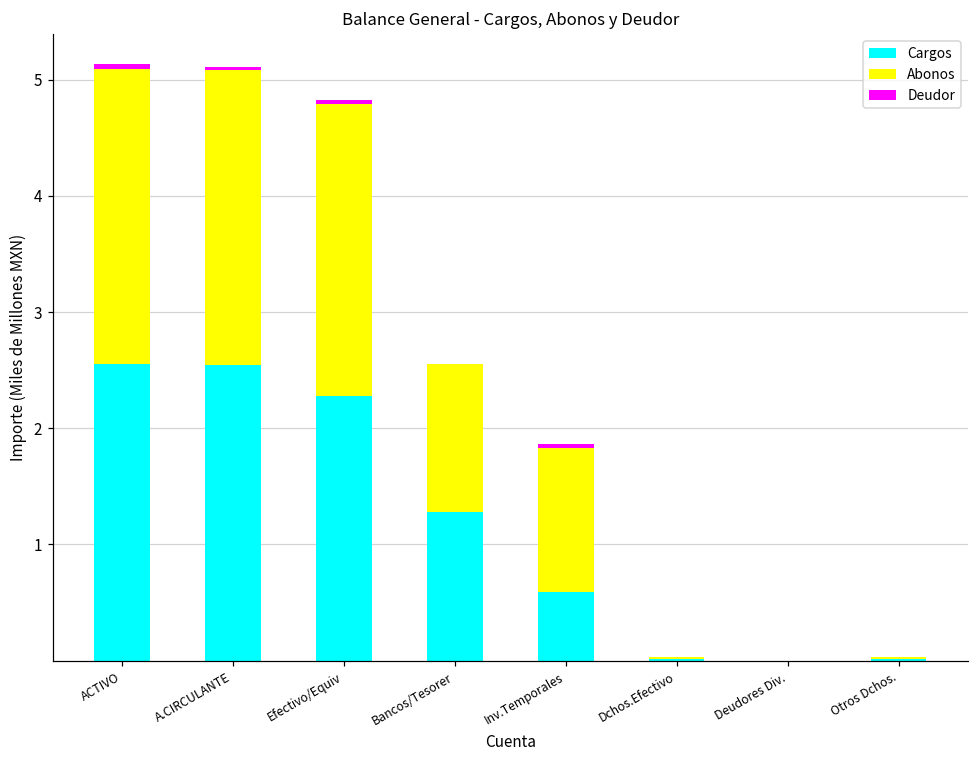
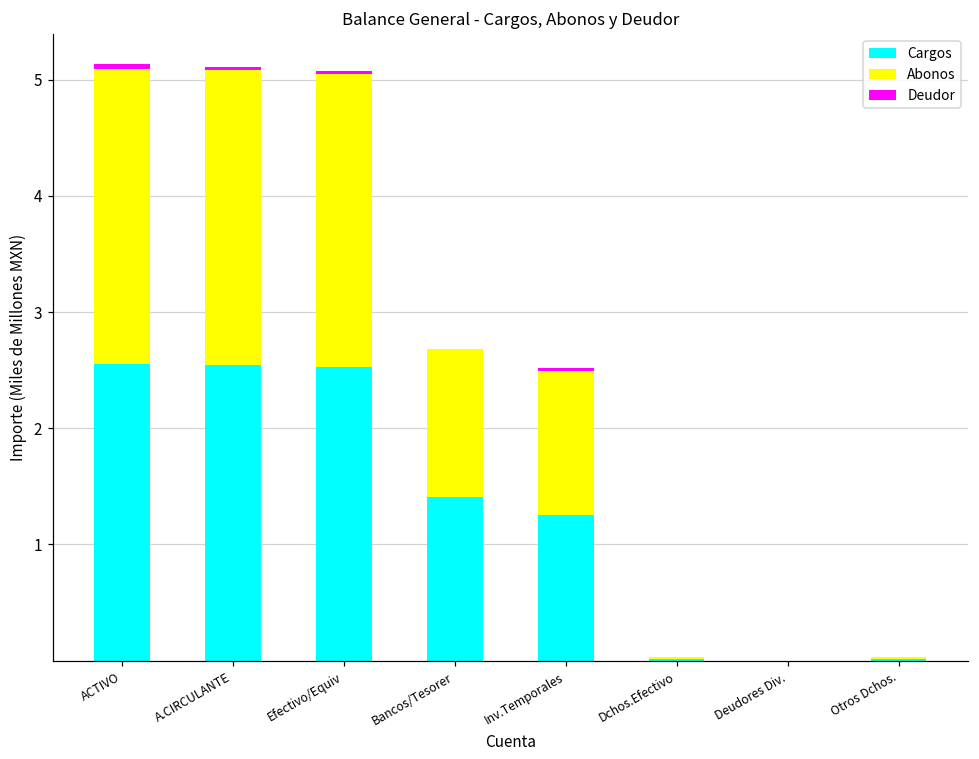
  {
    "Cargos": {
      "ACTIVO": 2.55,
      "A.CIRCULANTE": 2.55,
-     "Efectivo/Equiv": 2.28,
-     "Bancos/Tesorer": 1.28,
-     "Inv.Temporales": 0.59
+     "Efectivo/Equiv": 2.53,
+     "Bancos/Tesorer": 1.40,
+     "Inv.Temporales": 1.25
    },
    "Abonos": {
      "ACTIVO": 2.54,
      "A.CIRCULANTE": 2.53,
      "Efectivo/Equiv": 2.52,
      "Bancos/Tesorer": 1.28,
      "Inv.Temporales": 1.24
    },
    "Deudor": {
      "ACTIVO": 0.04,
      "A.CIRCULANTE": 0.03,
      "Efectivo/Equiv": 0.03,
      "Inv.Temporales": 0.03
    }
  }
